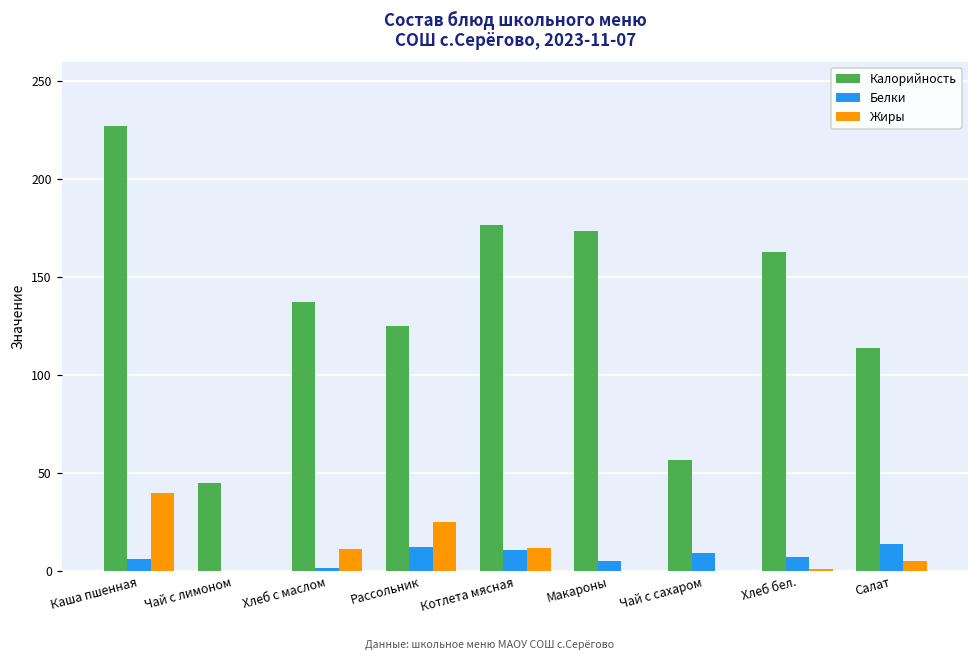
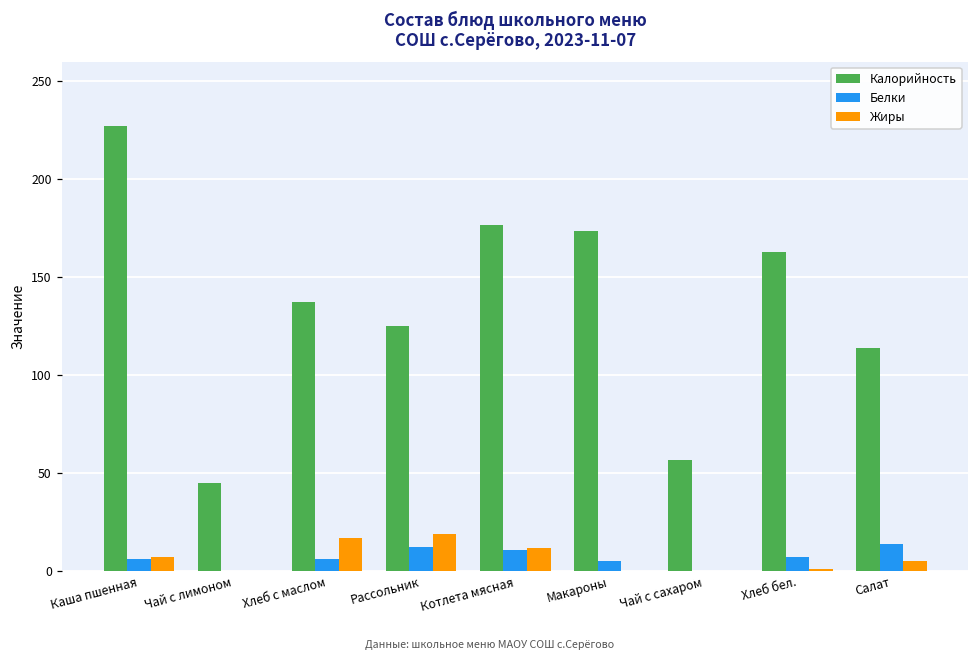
  {
    "Калорийность": {
      "Каша пшенная": 227,
      "Чай с лимоном": 45,
      "Хлеб с маслом": 138,
      "Рассольник": 125,
      "Котлета мясная": 177,
      "Макароны": 174,
      "Чай с сахаром": 57,
      "Хлеб бел.": 163,
      "Салат": 114
    },
    "Белки": {
      "Каша пшенная": 6,
      "Чай с лимоном": 0,
-     "Хлеб с маслом": 1,
+     "Хлеб с маслом": 6,
      "Рассольник": 12,
      "Котлета мясная": 11,
      "Макароны": 5,
-     "Чай с сахаром": 9,
+     "Чай с сахаром": 0,
      "Хлеб бел.": 7,
      "Салат": 14
    },
    "Жиры": {
-     "Каша пшенная": 40,
+     "Каша пшенная": 7,
      "Чай с лимоном": 0,
-     "Хлеб с маслом": 11,
-     "Рассольник": 25,
+     "Хлеб с маслом": 17,
+     "Рассольник": 19,
      "Котлета мясная": 12,
      "Макароны": 0,
      "Чай с сахаром": 0,
      "Салат": 5
    }
  }
